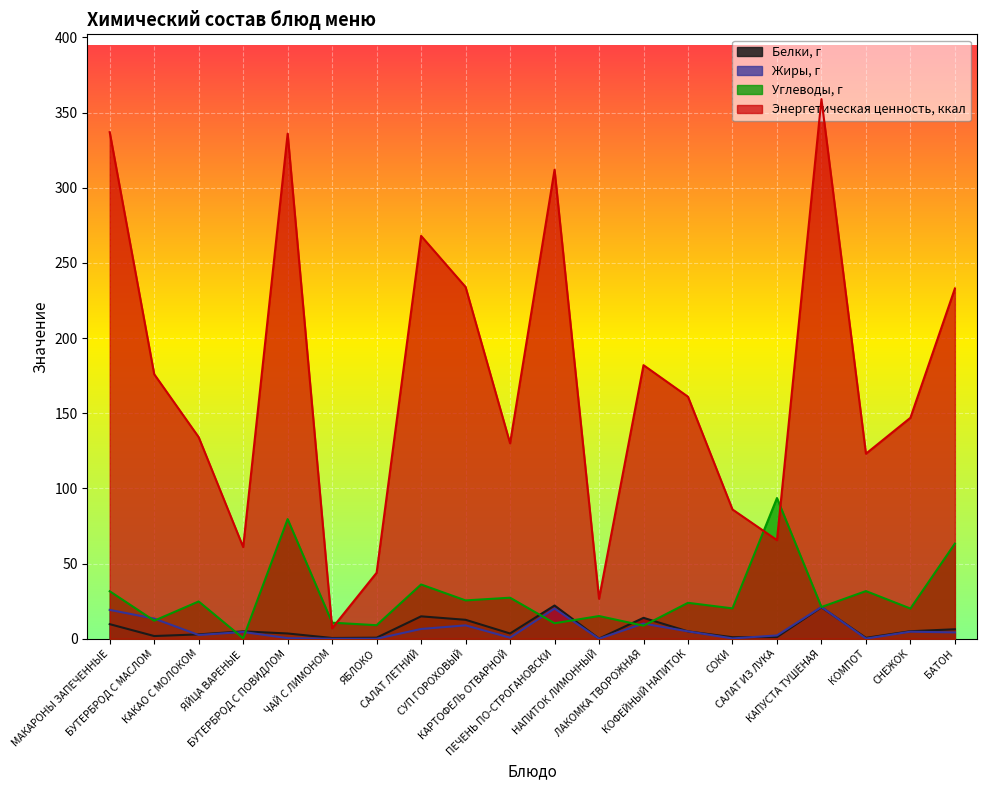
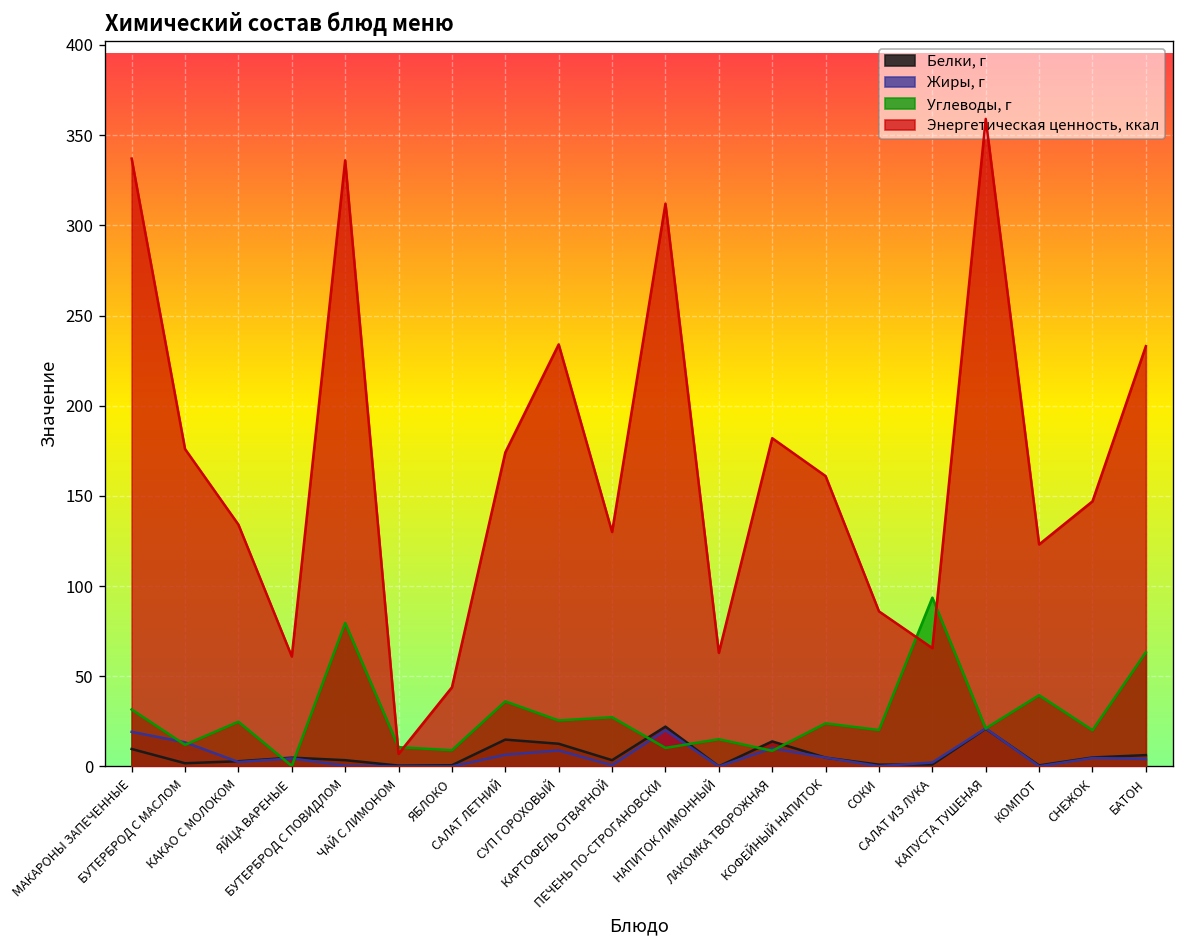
  {
    "Белки, г": {
      "МАКАРОНЫ ЗАПЕЧЕННЫЕ": 10,
      "БУТЕРБРОД С МАСЛОМ": 2,
      "БУТЕРБРОД С ПОВИДЛОМ": 4,
      "САЛАТ ЛЕТНИЙ": 15,
      "СУП ГОРОХОВЫЙ": 13,
      "КАРТОФЕЛЬ ОТВАРНОЙ": 4,
      "ПЕЧЕНЬ ПО-СТРОГАНОВСКИ": 22,
      "ЛАКОМКА ТВОРОЖНАЯ": 14,
      "БАТОН": 6
    },
    "Жиры, г": {
      "МАКАРОНЫ ЗАПЕЧЕННЫЕ": 19,
      "БУТЕРБРОД С ПОВИДЛОМ": 0,
      "САЛАТ ЛЕТНИЙ": 7,
      "СУП ГОРОХОВЫЙ": 9,
      "КАРТОФЕЛЬ ОТВАРНОЙ": 1,
      "ПЕЧЕНЬ ПО-СТРОГАНОВСКИ": 20,
      "БАТОН": 4
    },
    "Углеводы, г": {
      "МАКАРОНЫ ЗАПЕЧЕННЫЕ": 32,
      "КАКАО С МОЛОКОМ": 25,
      "ЯЙЦА ВАРЕНЫЕ": 0,
      "БУТЕРБРОД С ПОВИДЛОМ": 80,
      "ЧАЙ С ЛИМОНОМ": 11,
      "ЯБЛОКО": 9,
      "САЛАТ ЛЕТНИЙ": 36,
      "СУП ГОРОХОВЫЙ": 26,
      "КАРТОФЕЛЬ ОТВАРНОЙ": 27,
      "ПЕЧЕНЬ ПО-СТРОГАНОВСКИ": 10,
      "НАПИТОК ЛИМОННЫЙ": 15,
      "КОФЕЙНЫЙ НАПИТОК": 24,
      "СОКИ": 20,
      "САЛАТ ИЗ ЛУКА": 94,
-     "КОМПОТ": 32,
+     "КОМПОТ": 40,
      "СНЕЖОК": 20,
      "БАТОН": 63
    },
    "Энергетическая ценность, ккал": {
      "МАКАРОНЫ ЗАПЕЧЕННЫЕ": 337,
      "БУТЕРБРОД С МАСЛОМ": 176,
      "КАКАО С МОЛОКОМ": 134,
      "ЯЙЦА ВАРЕНЫЕ": 61,
      "БУТЕРБРОД С ПОВИДЛОМ": 336,
      "ЧАЙ С ЛИМОНОМ": 7,
      "ЯБЛОКО": 44,
-     "САЛАТ ЛЕТНИЙ": 268,
+     "САЛАТ ЛЕТНИЙ": 174,
      "СУП ГОРОХОВЫЙ": 234,
      "КАРТОФЕЛЬ ОТВАРНОЙ": 130,
      "ПЕЧЕНЬ ПО-СТРОГАНОВСКИ": 312,
-     "НАПИТОК ЛИМОННЫЙ": 27,
+     "НАПИТОК ЛИМОННЫЙ": 63,
      "ЛАКОМКА ТВОРОЖНАЯ": 182,
      "КОФЕЙНЫЙ НАПИТОК": 161,
      "СОКИ": 86,
      "САЛАТ ИЗ ЛУКА": 66,
      "КОМПОТ": 123,
      "СНЕЖОК": 147,
      "БАТОН": 233
    }
  }
